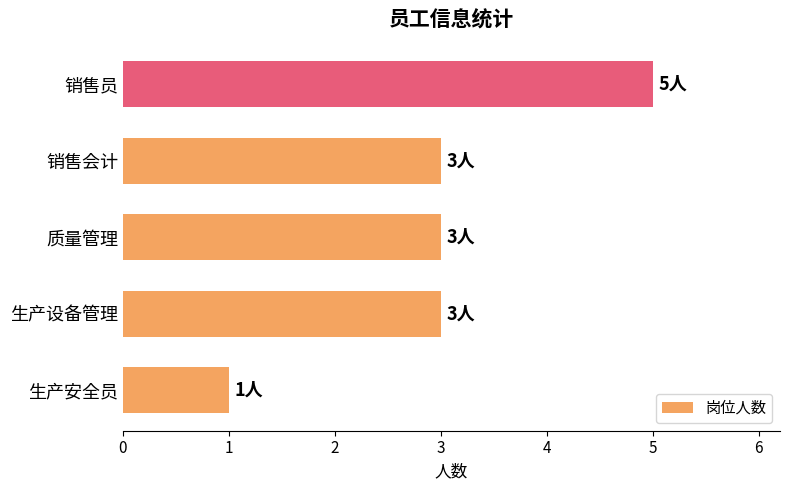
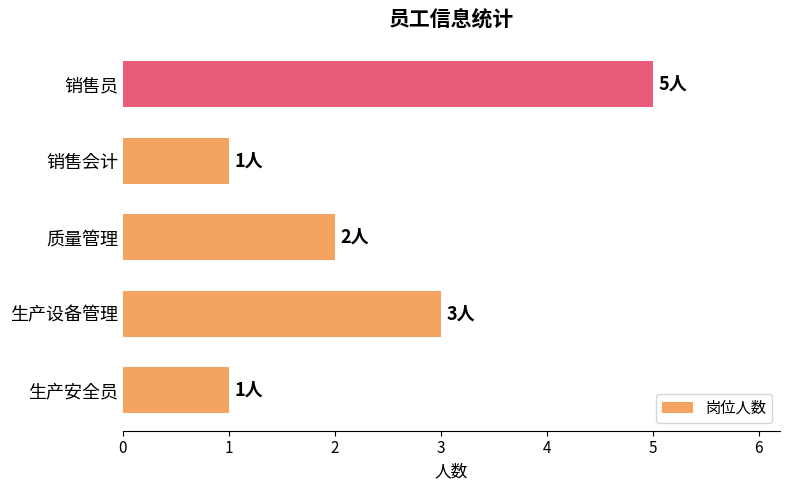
  {
    "销售员": "5人",
-   "销售会计": "3人",
-   "质量管理": "3人",
+   "销售会计": "1人",
+   "质量管理": "2人",
    "生产设备管理": "3人",
    "生产安全员": "1人"
  }
